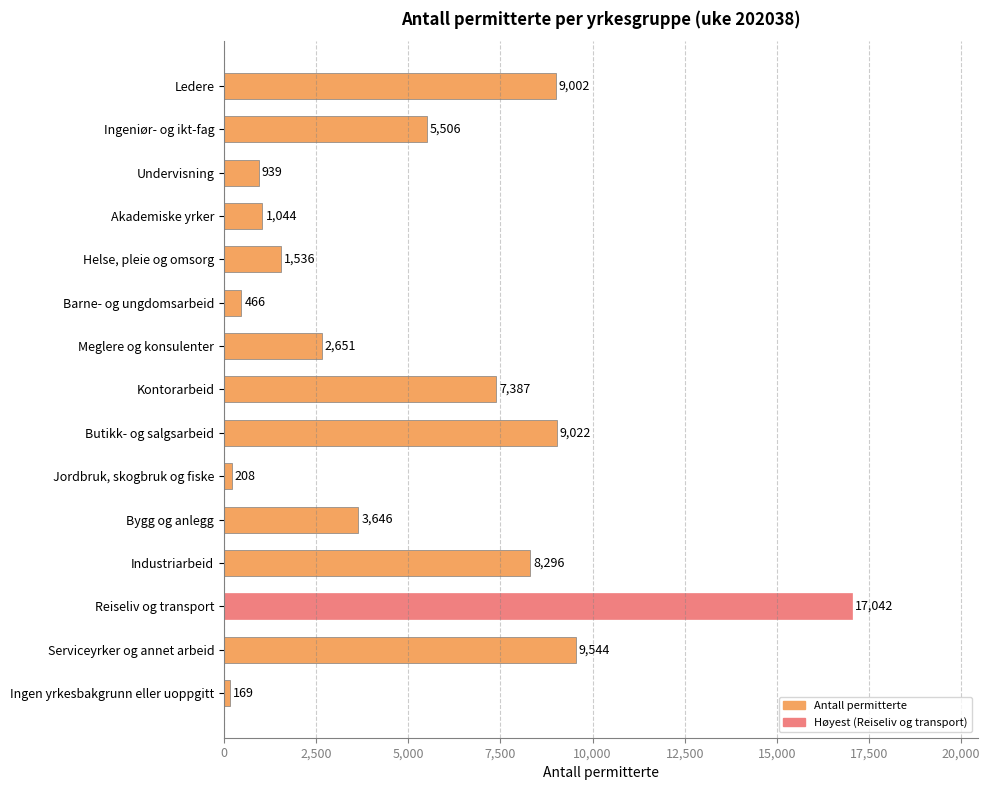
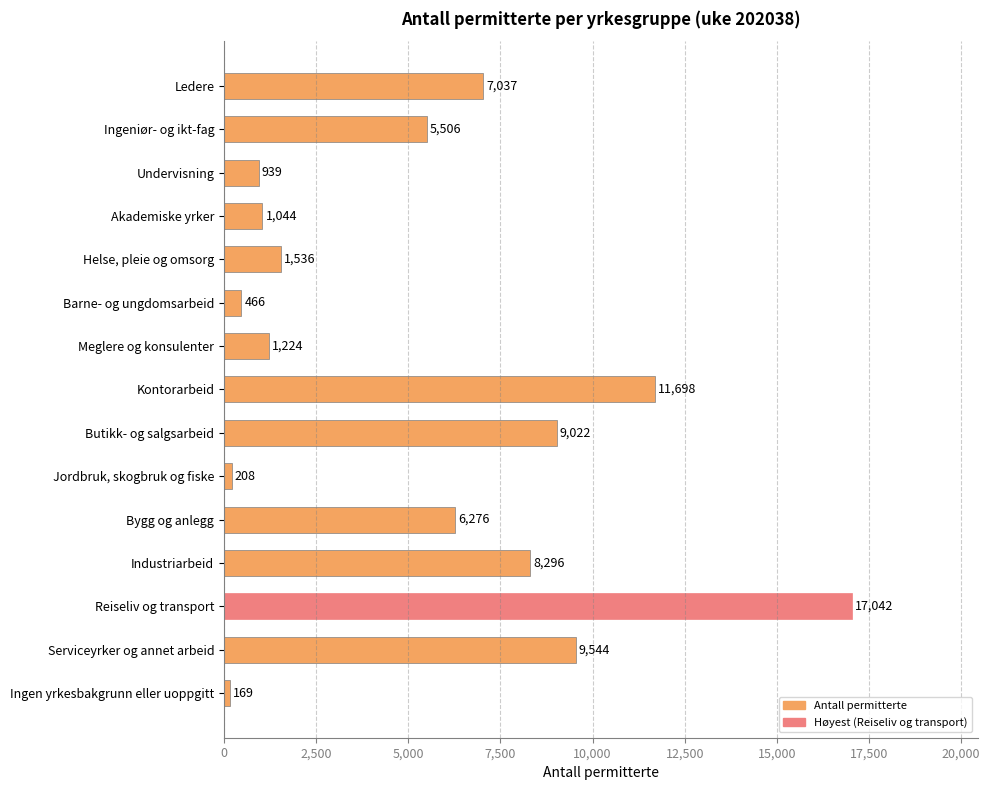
  {
-   "Ledere": "9,002",
+   "Ledere": "7,037",
    "Ingeniør- og ikt-fag": "5,506",
    "Undervisning": "939",
    "Akademiske yrker": "1,044",
    "Helse, pleie og omsorg": "1,536",
    "Barne- og ungdomsarbeid": "466",
-   "Meglere og konsulenter": "2,651",
-   "Kontorarbeid": "7,387",
+   "Meglere og konsulenter": "1,224",
+   "Kontorarbeid": "11,698",
    "Butikk- og salgsarbeid": "9,022",
    "Jordbruk, skogbruk og fiske": "208",
-   "Bygg og anlegg": "3,646",
+   "Bygg og anlegg": "6,276",
    "Industriarbeid": "8,296",
    "Reiseliv og transport": "17,042",
    "Serviceyrker og annet arbeid": "9,544",
    "Ingen yrkesbakgrunn eller uoppgitt": "169"
  }
